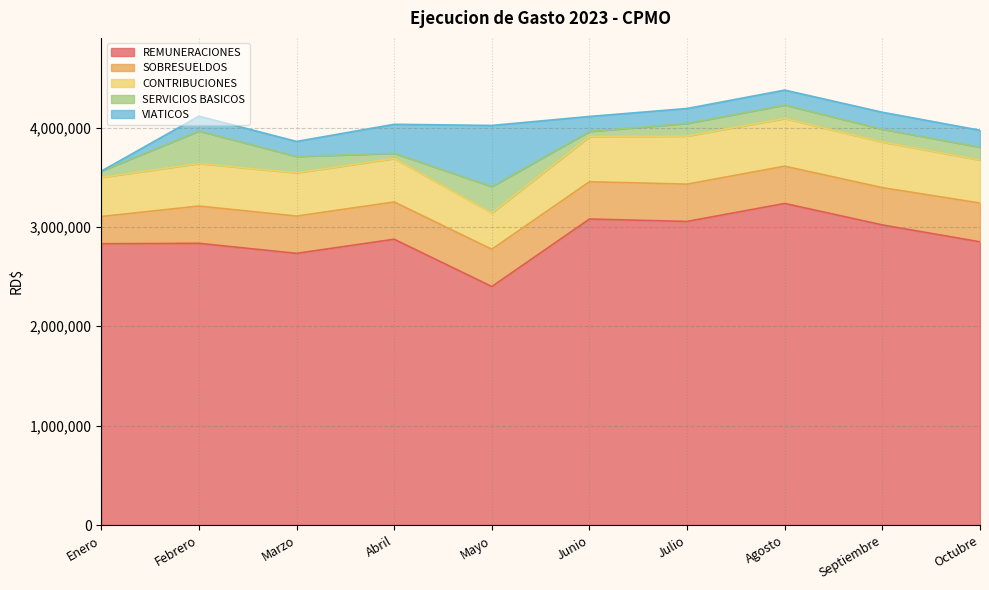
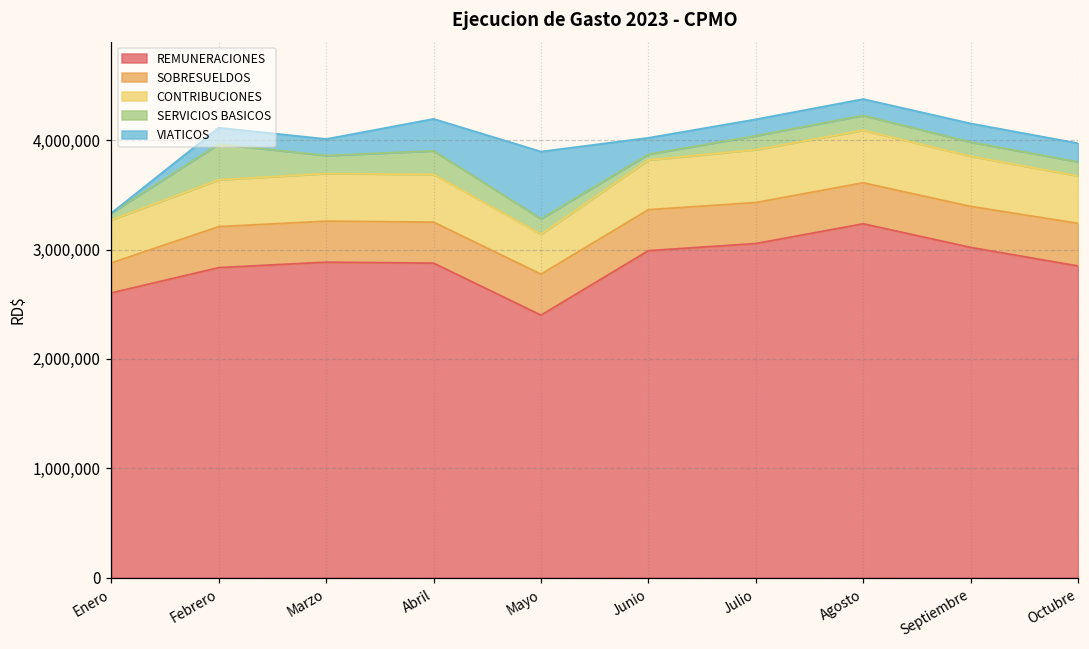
  {
    "REMUNERACIONES": {
-     "Enero": "2,800,000",
+     "Enero": "2,600,000",
      "Febrero": "2,800,000",
-     "Marzo": "2,700,000",
+     "Marzo": "2,900,000",
      "Abril": "2,900,000",
      "Mayo": "2,400,000",
-     "Junio": "3,100,000",
+     "Junio": "3,000,000",
      "Julio": "3,100,000",
      "Agosto": "3,200,000",
      "Septiembre": "3,000,000",
      "Octubre": "2,900,000"
    },
    "SERVICIOS BASICOS": {
      "Febrero": "300,000",
      "Marzo": "200,000",
-     "Abril": "100,000",
-     "Mayo": "300,000",
+     "Abril": "200,000",
+     "Mayo": "100,000",
      "Junio": "100,000",
      "Julio": "100,000",
      "Agosto": "100,000",
      "Septiembre": "100,000",
      "Octubre": "100,000"
    },
    "VIATICOS": {
      "Marzo": "200,000",
      "Abril": "300,000",
      "Mayo": "600,000",
      "Junio": "200,000",
      "Julio": "100,000",
      "Agosto": "200,000",
      "Septiembre": "200,000",
      "Octubre": "200,000"
    }
  }
